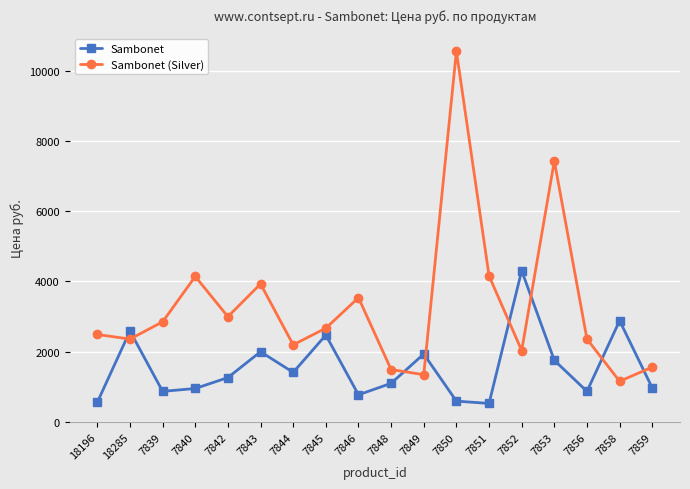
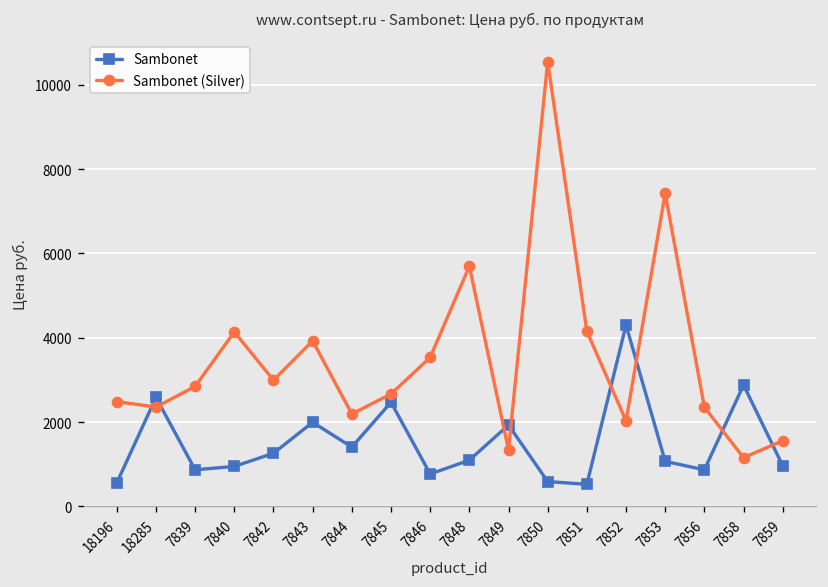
  {
    "Sambonet": {
      "18196": 600,
      "18285": 2600,
      "7839": 900,
      "7840": 900,
      "7842": 1300,
      "7843": 2000,
      "7844": 1400,
      "7845": 2500,
      "7846": 800,
      "7848": 1100,
      "7849": 1900,
      "7850": 600,
      "7851": 500,
      "7852": 4300,
-     "7853": 1800,
+     "7853": 1100,
      "7856": 900,
      "7858": 2900,
      "7859": 1000
    },
    "Sambonet (Silver)": {
      "18196": 2500,
      "18285": 2400,
      "7839": 2800,
      "7840": 4100,
      "7842": 3000,
      "7843": 3900,
      "7844": 2200,
      "7845": 2700,
      "7846": 3500,
-     "7848": 1500,
+     "7848": 5700,
      "7849": 1300,
      "7850": 10600,
      "7851": 4200,
      "7852": 2000,
      "7853": 7400,
      "7856": 2400,
      "7858": 1200,
      "7859": 1600
    }
  }
